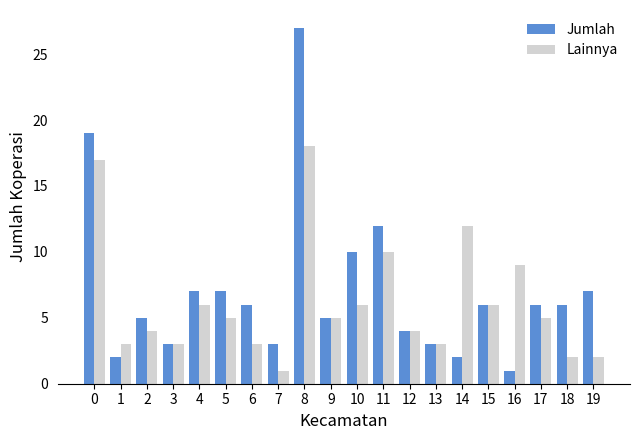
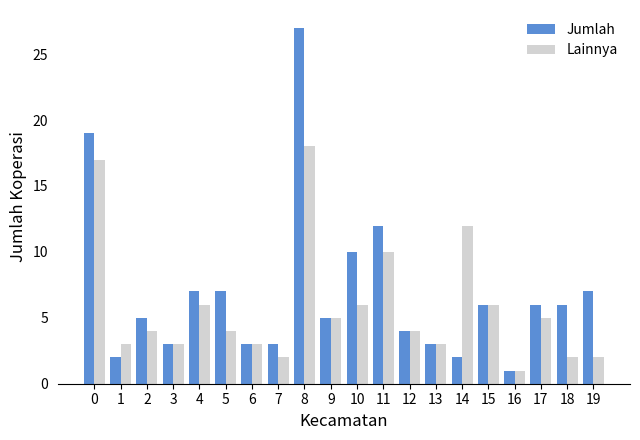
  {
    "Jumlah": {
      "0": 19,
      "1": 2,
      "2": 5,
      "3": 3,
      "4": 7,
      "5": 7,
-     "6": 6,
+     "6": 3,
      "7": 3,
      "8": 27,
      "9": 5,
      "10": 10,
      "11": 12,
      "12": 4,
      "13": 3,
      "14": 2,
      "15": 6,
      "16": 1,
      "17": 6,
      "18": 6,
      "19": 7
    },
    "Lainnya": {
      "0": 17,
      "1": 3,
      "2": 4,
      "3": 3,
      "4": 6,
-     "5": 5,
+     "5": 4,
      "6": 3,
-     "7": 1,
+     "7": 2,
      "8": 18,
      "9": 5,
      "10": 6,
      "11": 10,
      "12": 4,
      "13": 3,
      "14": 12,
      "15": 6,
-     "16": 9,
+     "16": 1,
      "17": 5,
      "18": 2,
      "19": 2
    }
  }
